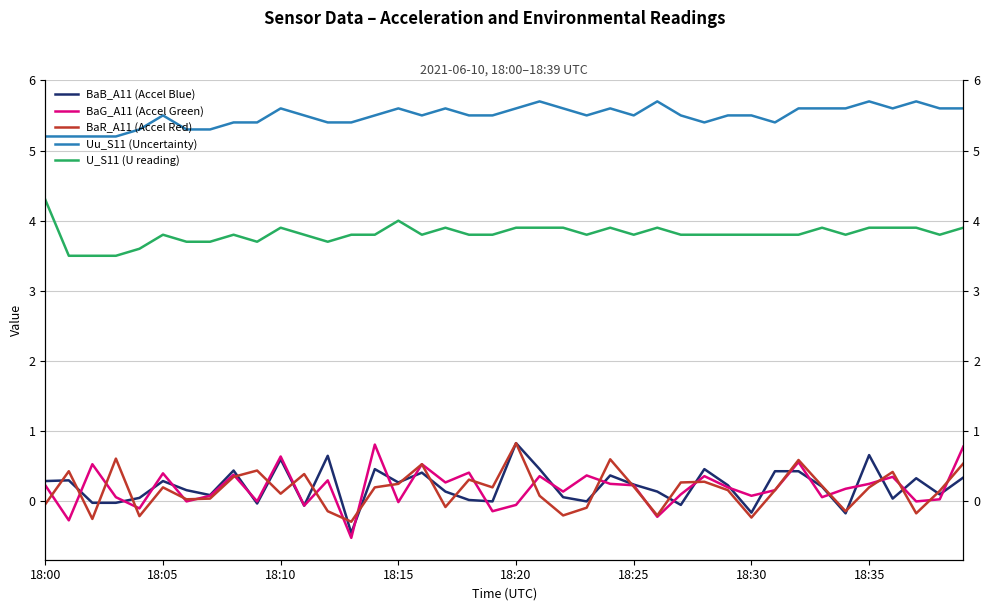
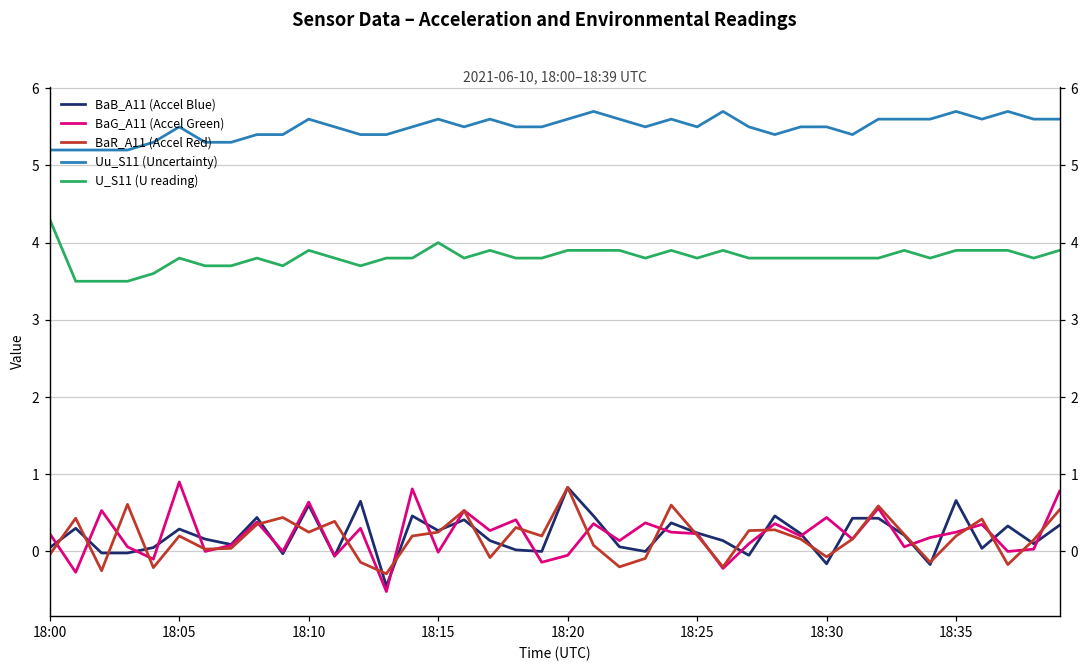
  {
    "BaB_A11 (Accel Blue)": {
-     "18:00": 0.3,
+     "18:00": 0.1,
      "18:05": 0.3,
      "18:10": 0.6,
      "18:30": -0.2,
      "18:35": 0.7
    },
    "BaG_A11 (Accel Green)": {
      "18:00": 0.2,
-     "18:05": 0.4,
+     "18:05": 0.9,
      "18:10": 0.6,
      "18:15": 0.0,
      "18:20": -0.1,
-     "18:30": 0.1,
+     "18:30": 0.4,
      "18:35": 0.3
    },
    "BaR_A11 (Accel Red)": {
      "18:00": 0.0,
      "18:05": 0.2,
-     "18:10": 0.1,
-     "18:30": -0.2,
+     "18:10": 0.3,
+     "18:30": -0.1,
      "18:35": 0.2
    },
    "Uu_S11 (Uncertainty)": {
      "18:00": 5.2,
      "18:05": 5.5,
      "18:10": 5.6,
      "18:15": 5.6,
      "18:20": 5.6,
      "18:25": 5.5,
      "18:30": 5.5,
      "18:35": 5.7
    },
    "U_S11 (U reading)": {
      "18:00": 4.3,
      "18:05": 3.8,
      "18:10": 3.9,
      "18:15": 4.0,
      "18:20": 3.9,
      "18:25": 3.8,
      "18:30": 3.8,
      "18:35": 3.9
    }
  }
